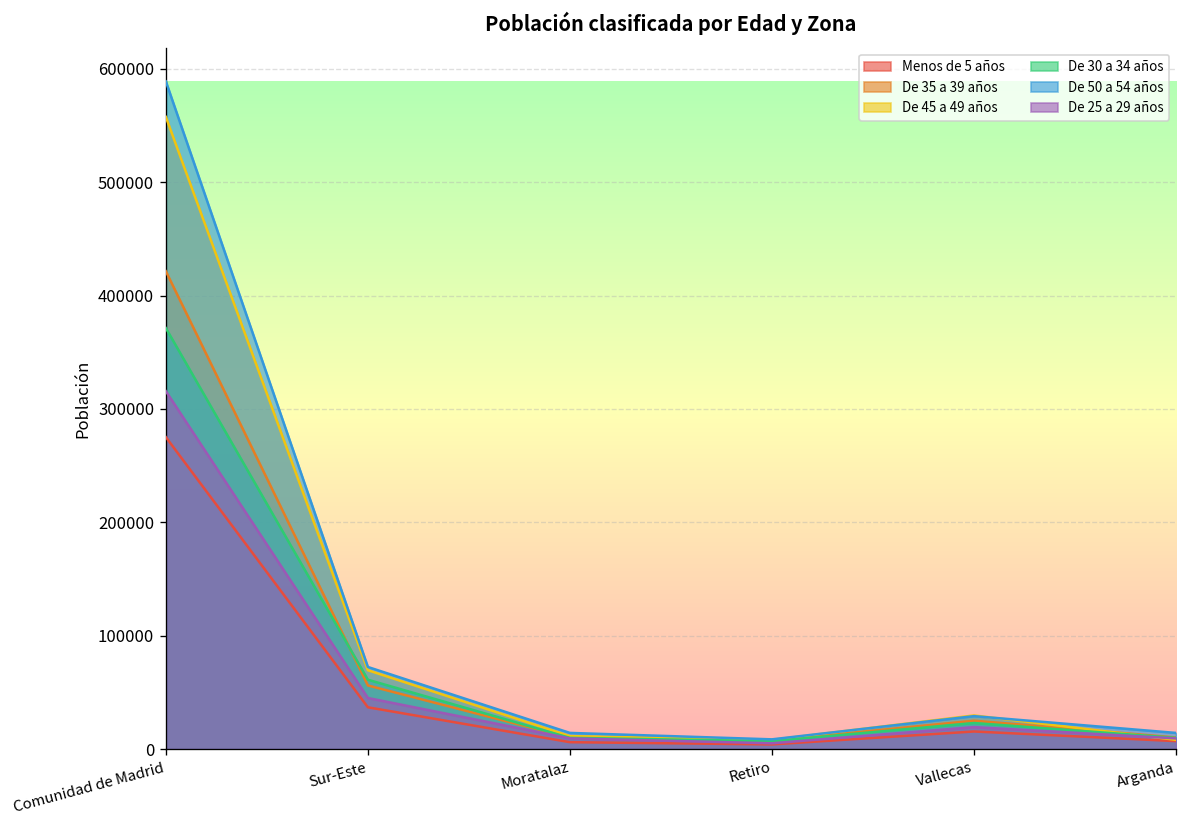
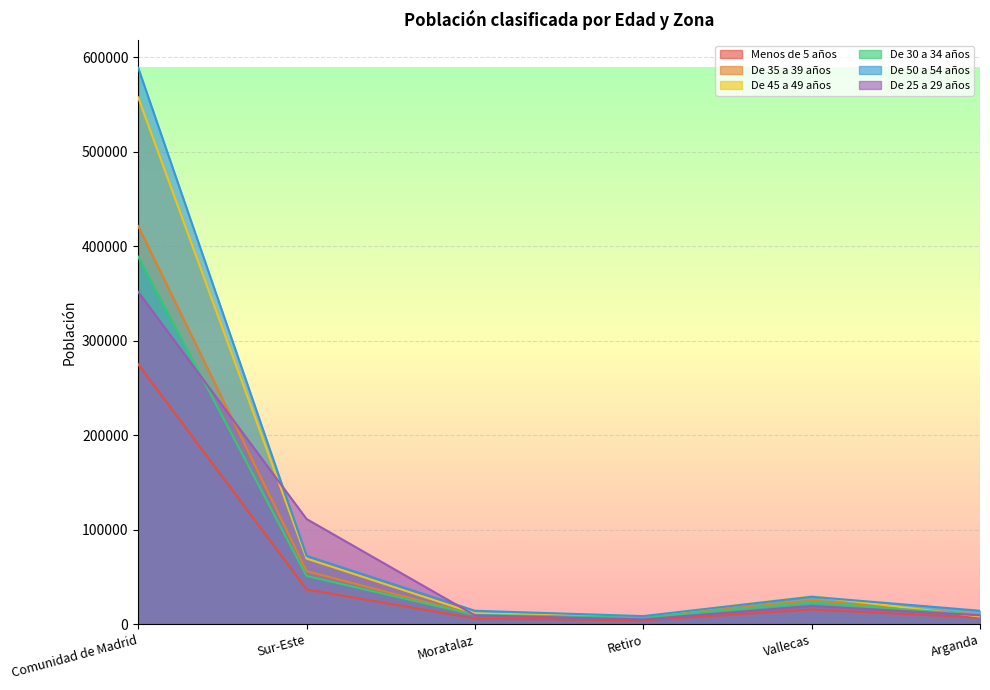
  {
    "De 45 a 49 años": {
      "Comunidad de Madrid": 560000,
      "Sur-Este": 70000
    },
    "De 30 a 34 años": {
-     "Comunidad de Madrid": 370000,
-     "Sur-Este": 60000
+     "Comunidad de Madrid": 390000,
+     "Sur-Este": 50000
    },
    "De 50 a 54 años": {
      "Comunidad de Madrid": 590000,
      "Sur-Este": 70000,
      "Moratalaz": 10000,
      "Arganda": 10000
    },
    "De 25 a 29 años": {
-     "Comunidad de Madrid": 320000,
-     "Sur-Este": 50000,
+     "Comunidad de Madrid": 350000,
+     "Sur-Este": 110000,
      "Vallecas": 20000
    }
  }
